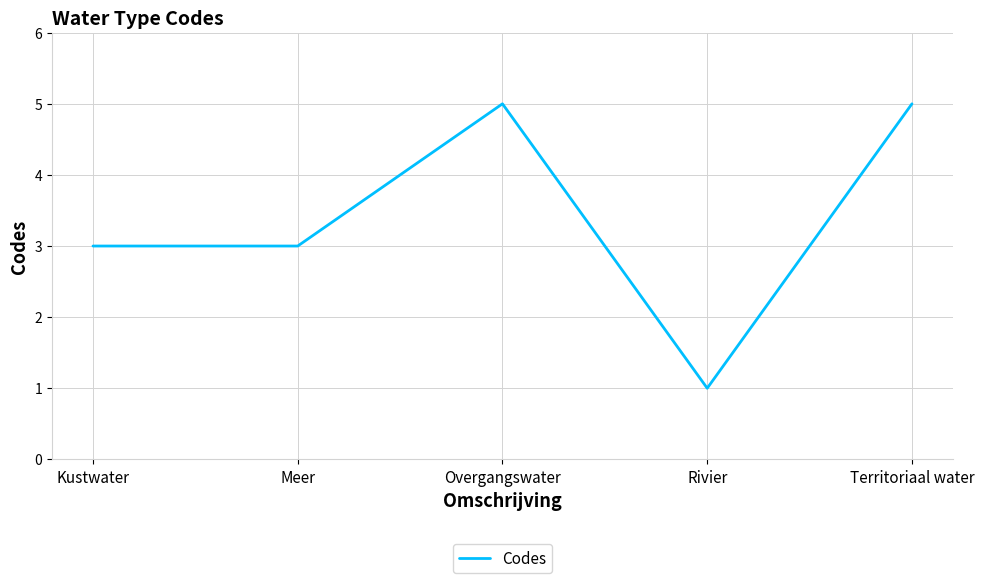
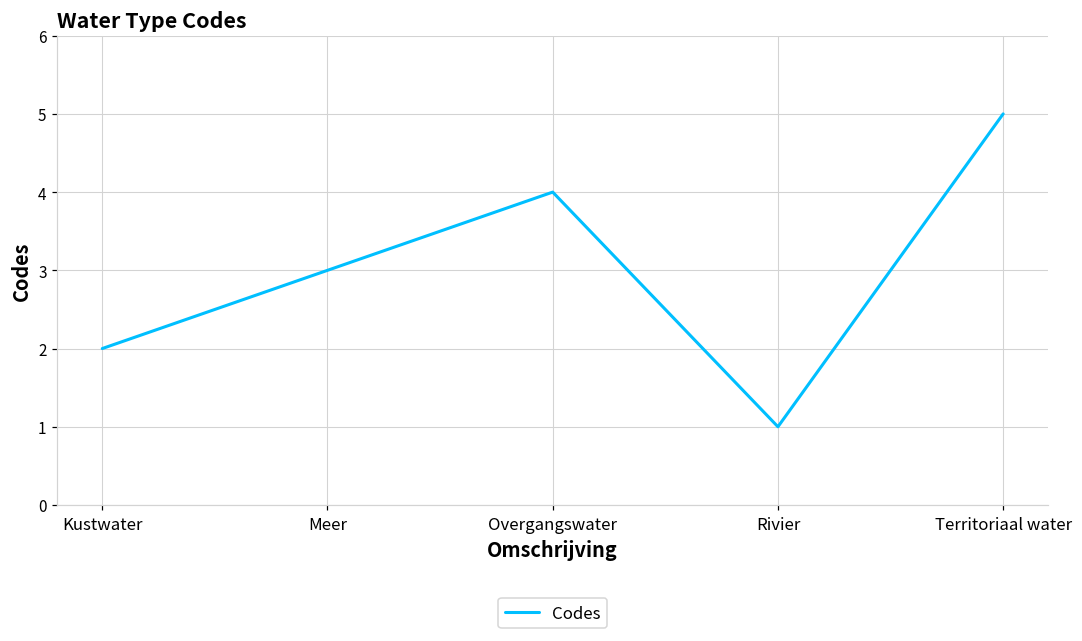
  {
-   "Kustwater": 3,
+   "Kustwater": 2,
    "Meer": 3,
-   "Overgangswater": 5,
+   "Overgangswater": 4,
    "Rivier": 1,
    "Territoriaal water": 5
  }
